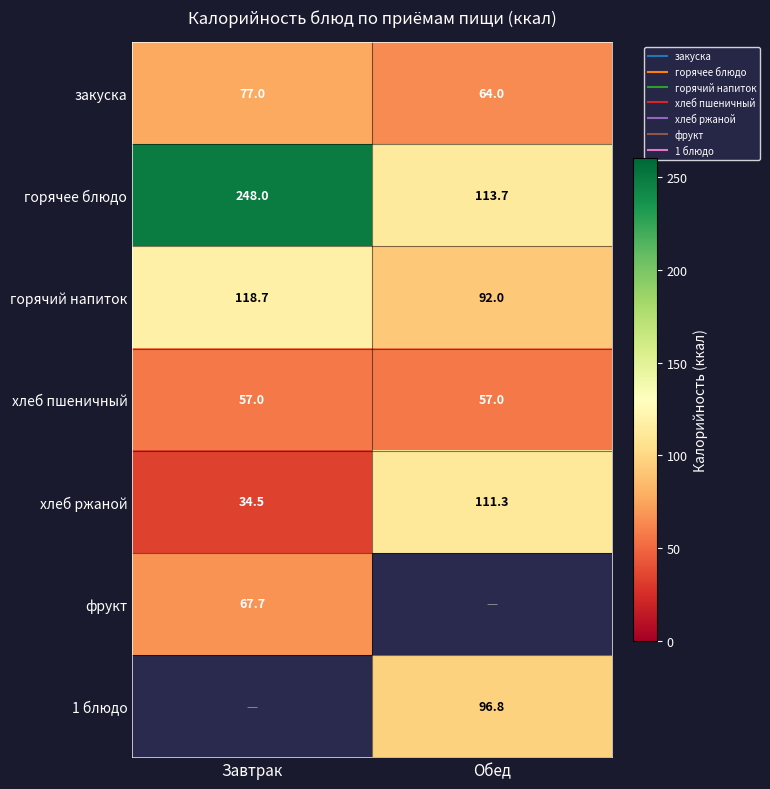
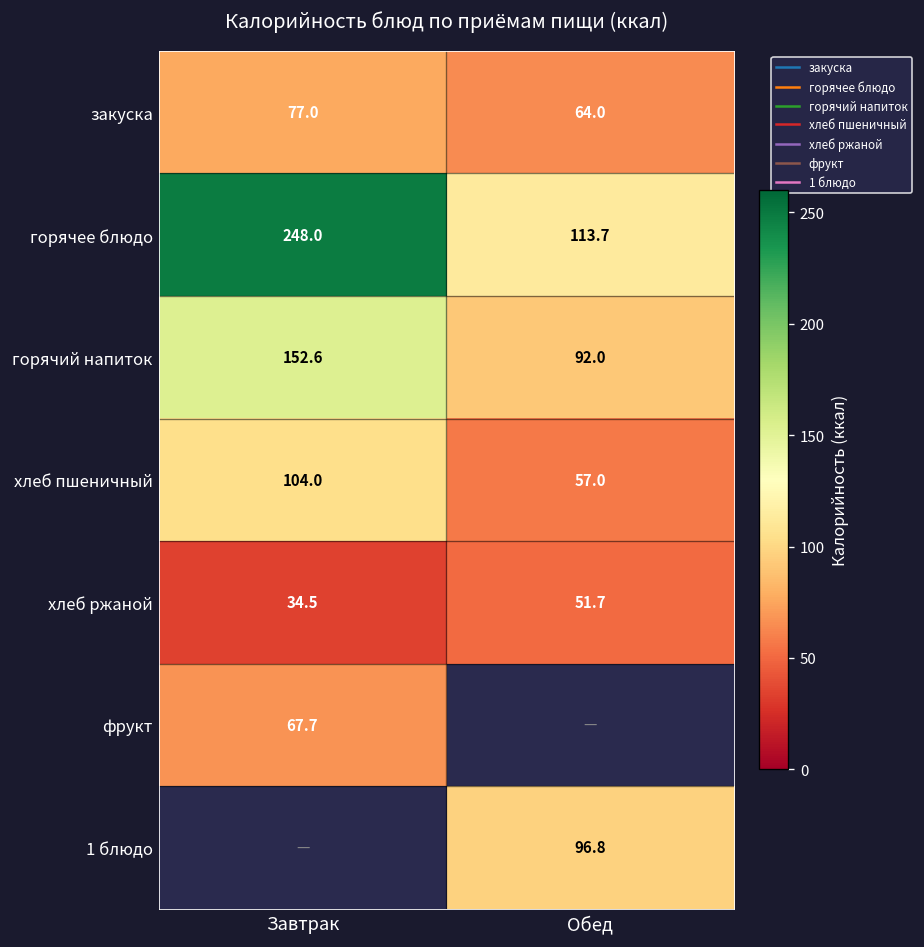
  {
    "закуска": {
      "Завтрак": 77.0,
      "Обед": 64.0
    },
    "горячее блюдо": {
      "Завтрак": 248.0,
      "Обед": 113.7
    },
    "горячий напиток": {
-     "Завтрак": 118.7,
+     "Завтрак": 152.6,
      "Обед": 92.0
    },
    "хлеб пшеничный": {
-     "Завтрак": 57.0,
+     "Завтрак": 104.0,
      "Обед": 57.0
    },
    "хлеб ржаной": {
      "Завтрак": 34.5,
-     "Обед": 111.3
+     "Обед": 51.7
    },
    "фрукт": {
      "Завтрак": 67.7
    },
    "1 блюдо": {
      "Обед": 96.8
    }
  }
